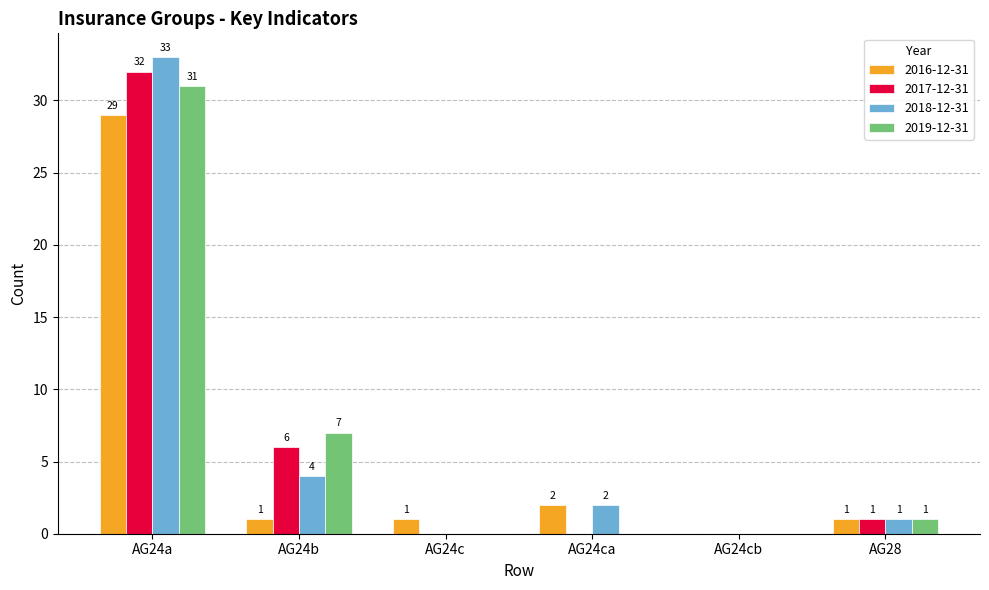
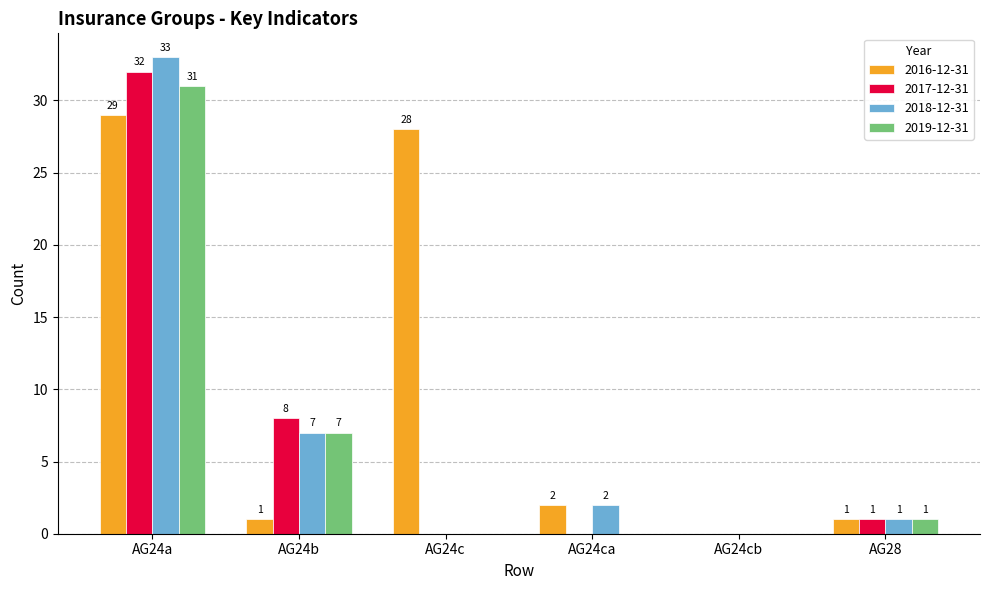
  {
    "2016-12-31": {
      "AG24a": 29,
      "AG24b": 1,
-     "AG24c": 1,
+     "AG24c": 28,
      "AG24ca": 2,
      "AG28": 1
    },
    "2017-12-31": {
      "AG24a": 32,
-     "AG24b": 6,
+     "AG24b": 8,
      "AG28": 1
    },
    "2018-12-31": {
      "AG24a": 33,
-     "AG24b": 4,
+     "AG24b": 7,
      "AG24ca": 2,
      "AG28": 1
    },
    "2019-12-31": {
      "AG24a": 31,
      "AG24b": 7,
      "AG28": 1
    }
  }
